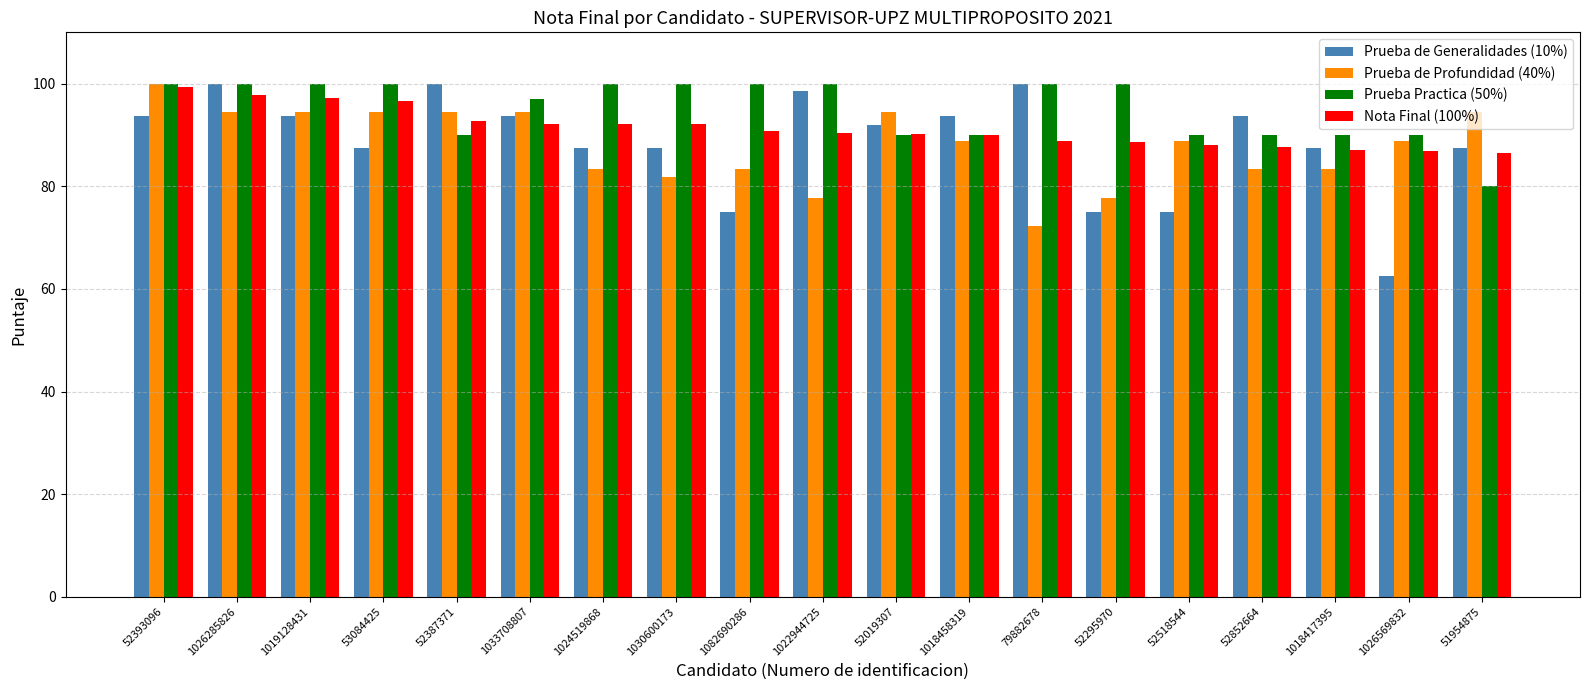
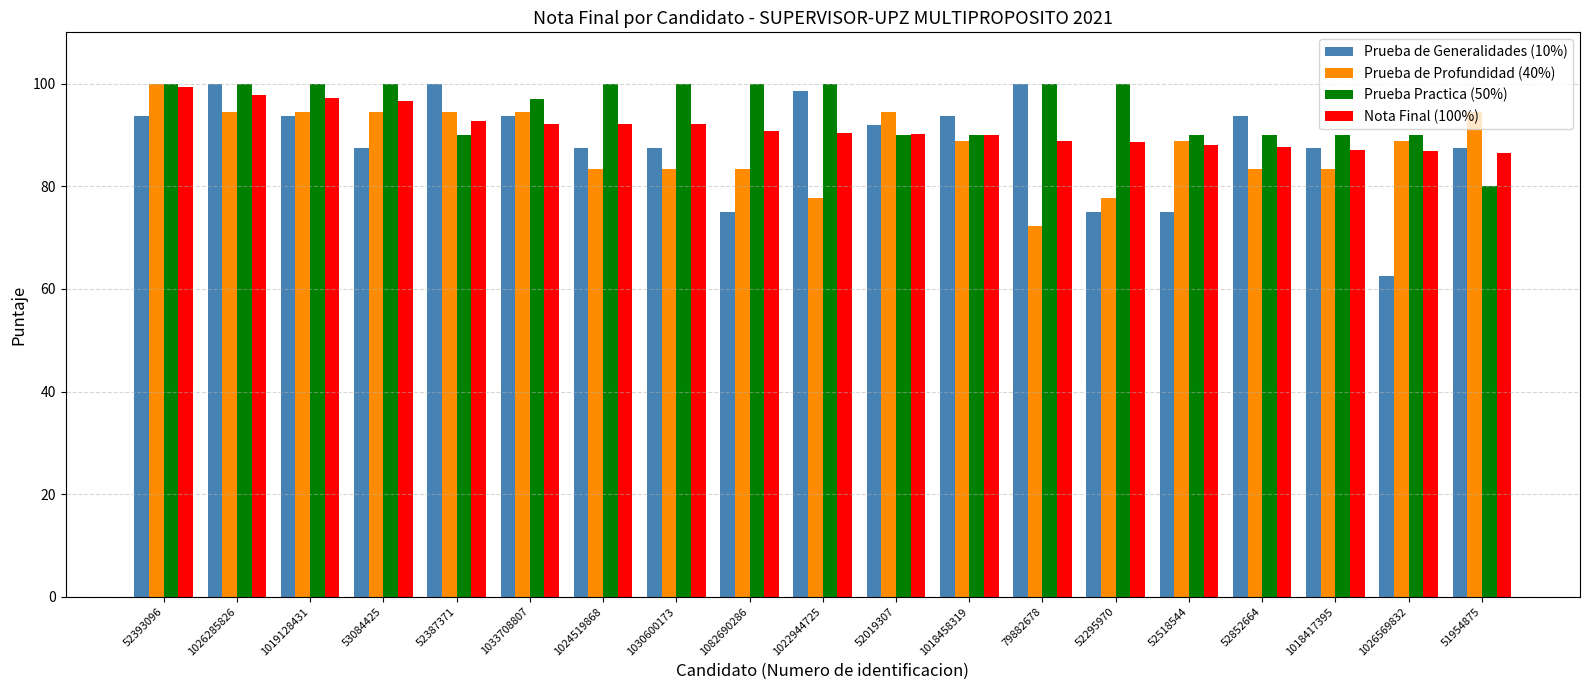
  {
    "Prueba de Generalidades (10%)": {
      "52393096": 94,
      "1026285826": 100,
      "1019128431": 94,
      "53084425": 88,
      "52387371": 100,
      "1033708807": 94,
      "1024519868": 88,
      "1030600173": 88,
      "1082690286": 75,
      "1022944725": 99,
      "52019307": 92,
      "1018458319": 94,
      "79882678": 100,
      "52295970": 75,
      "52518544": 75,
      "52852664": 94,
      "1018417395": 88,
      "1026569832": 63,
      "51954875": 88
    },
    "Prueba de Profundidad (40%)": {
      "52393096": 100,
      "1026285826": 94,
      "1019128431": 94,
      "53084425": 94,
      "52387371": 94,
      "1033708807": 94,
      "1024519868": 83,
-     "1030600173": 82,
+     "1030600173": 83,
      "1082690286": 83,
      "1022944725": 78,
      "52019307": 94,
      "1018458319": 89,
      "79882678": 72,
      "52295970": 78,
      "52518544": 89,
      "52852664": 83,
      "1018417395": 83,
      "1026569832": 89
    },
    "Prueba Practica (50%)": {
      "52393096": 100,
      "1026285826": 100,
      "1019128431": 100,
      "53084425": 100,
      "52387371": 90,
      "1033708807": 97,
      "1024519868": 100,
      "1030600173": 100,
      "1082690286": 100,
      "1022944725": 100,
      "52019307": 90,
      "1018458319": 90,
      "79882678": 100,
      "52295970": 100,
      "52518544": 90,
      "52852664": 90,
      "1018417395": 90,
      "1026569832": 90,
      "51954875": 80
    },
    "Nota Final (100%)": {
      "52393096": 99,
      "1026285826": 98,
      "1019128431": 97,
      "53084425": 97,
      "52387371": 93,
      "1033708807": 92,
      "1024519868": 92,
      "1030600173": 92,
      "1082690286": 91,
      "1022944725": 90,
      "52019307": 90,
      "1018458319": 90,
      "79882678": 89,
      "52295970": 89,
      "52518544": 88,
      "52852664": 88,
      "1018417395": 87,
      "1026569832": 87,
      "51954875": 87
    }
  }
